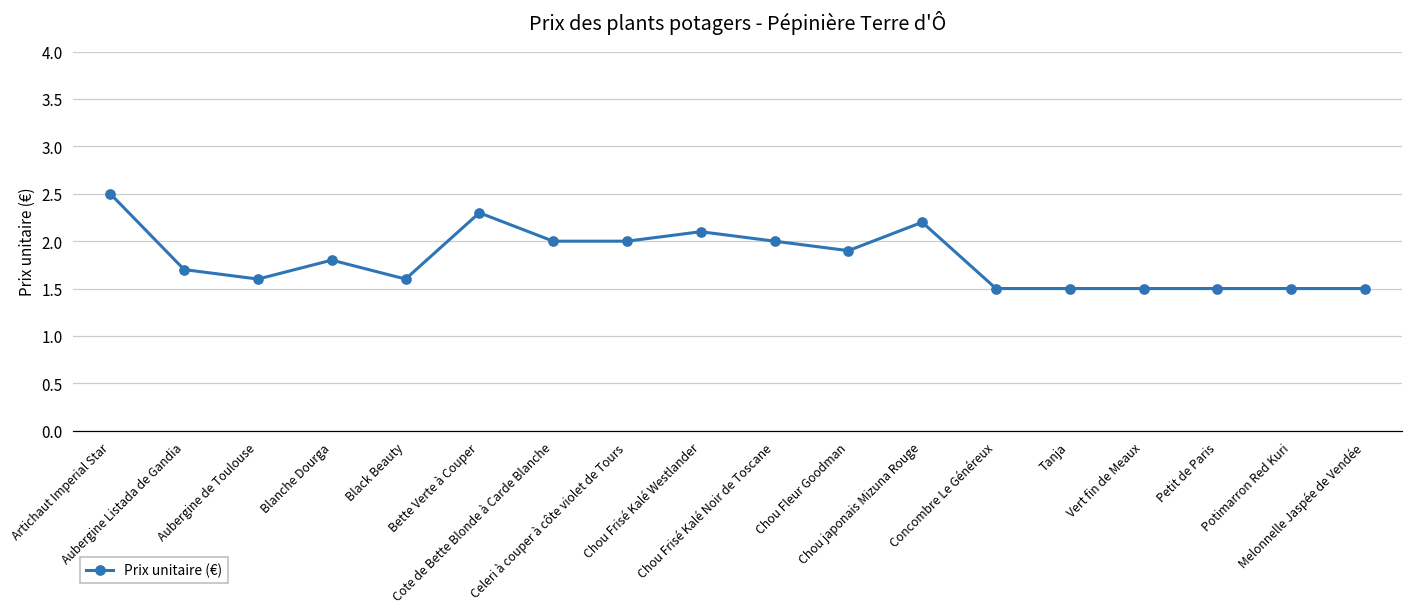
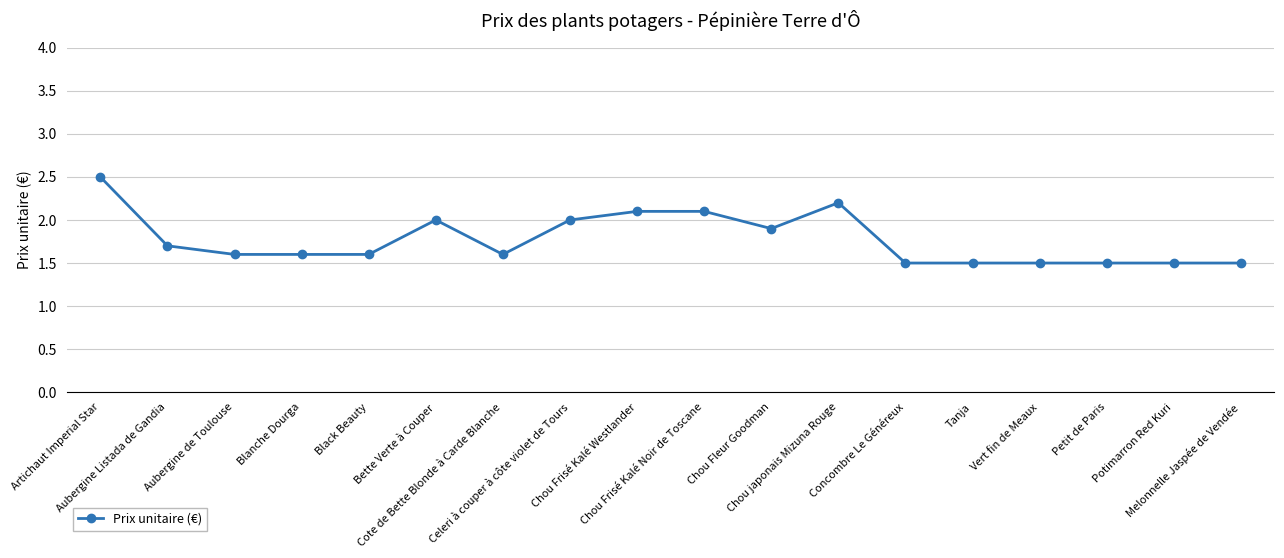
  {
    "Artichaut Imperial Star": 2.5,
    "Aubergine Listada de Gandia": 1.7,
    "Aubergine de Toulouse": 1.6,
-   "Blanche Dourga": 1.8,
+   "Blanche Dourga": 1.6,
    "Black Beauty": 1.6,
-   "Bette Verte à Couper": 2.3,
-   "Cote de Bette Blonde à Carde Blanche": 2.0,
+   "Bette Verte à Couper": 2.0,
+   "Cote de Bette Blonde à Carde Blanche": 1.6,
    "Celeri à couper à côte violet de Tours": 2.0,
    "Chou Frisé Kalé Westlander": 2.1,
-   "Chou Frisé Kalé Noir de Toscane": 2.0,
+   "Chou Frisé Kalé Noir de Toscane": 2.1,
    "Chou Fleur Goodman": 1.9,
    "Chou japonais Mizuna Rouge": 2.2,
    "Concombre Le Généreux": 1.5,
    "Tanja": 1.5,
    "Vert fin de Meaux": 1.5,
    "Petit de Paris": 1.5,
    "Potimarron Red Kuri": 1.5,
    "Melonnelle Jaspée de Vendée": 1.5
  }
